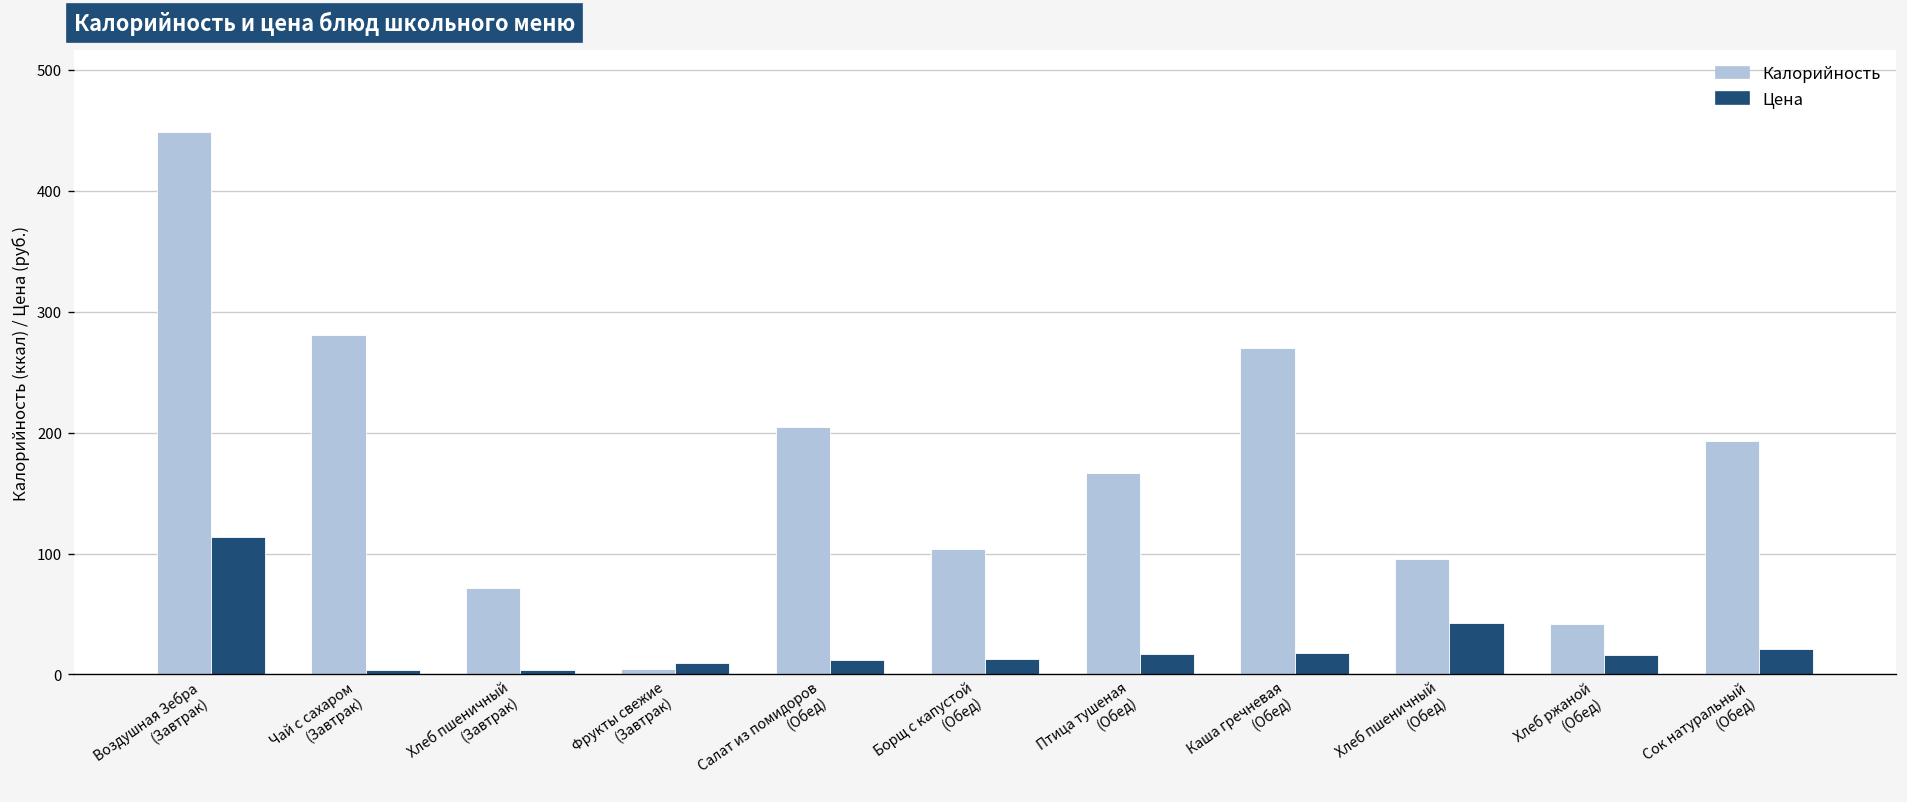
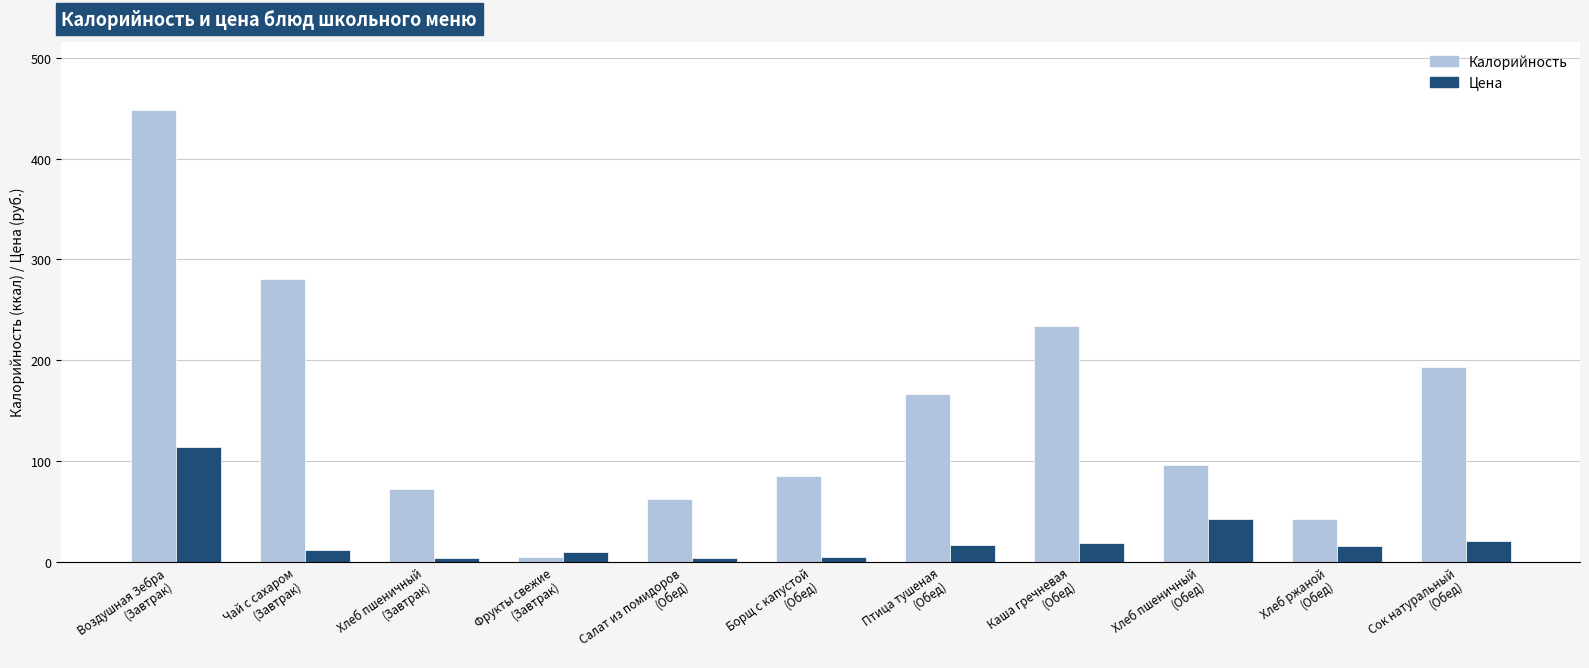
  {
    "Калорийность": {
      "Воздушная Зебра (Завтрак)": 449,
      "Чай с сахаром (Завтрак)": 281,
      "Хлеб пшеничный (Завтрак)": 72,
      "Фрукты свежие (Завтрак)": 5,
-     "Салат из помидоров (Обед)": 205,
-     "Борщ с капустой (Обед)": 104,
+     "Салат из помидоров (Обед)": 62,
+     "Борщ с капустой (Обед)": 85,
      "Птица тушеная (Обед)": 167,
-     "Каша гречневая (Обед)": 270,
+     "Каша гречневая (Обед)": 234,
      "Хлеб пшеничный (Обед)": 96,
      "Хлеб ржаной (Обед)": 42,
      "Сок натуральный (Обед)": 193
    },
    "Цена": {
      "Воздушная Зебра (Завтрак)": 114,
-     "Чай с сахаром (Завтрак)": 3,
+     "Чай с сахаром (Завтрак)": 12,
      "Хлеб пшеничный (Завтрак)": 3,
      "Фрукты свежие (Завтрак)": 10,
-     "Салат из помидоров (Обед)": 12,
-     "Борщ с капустой (Обед)": 13,
+     "Салат из помидоров (Обед)": 4,
+     "Борщ с капустой (Обед)": 4,
      "Птица тушеная (Обед)": 17,
      "Каша гречневая (Обед)": 18,
      "Хлеб пшеничный (Обед)": 43,
      "Хлеб ржаной (Обед)": 16,
      "Сок натуральный (Обед)": 21
    }
  }
